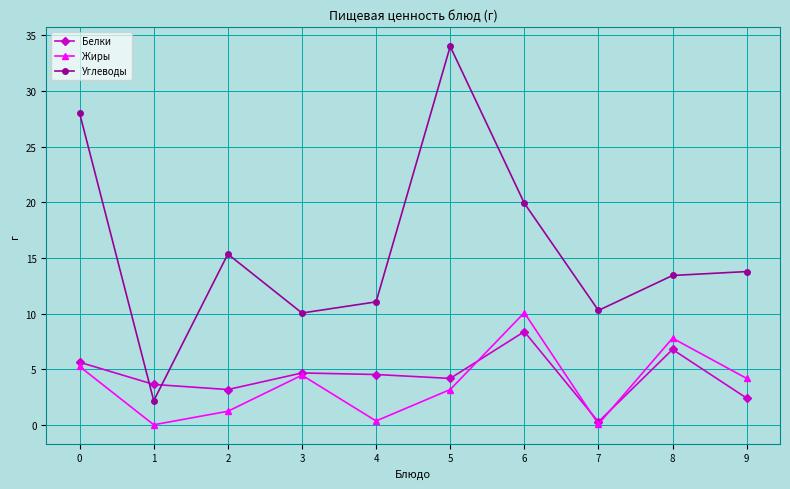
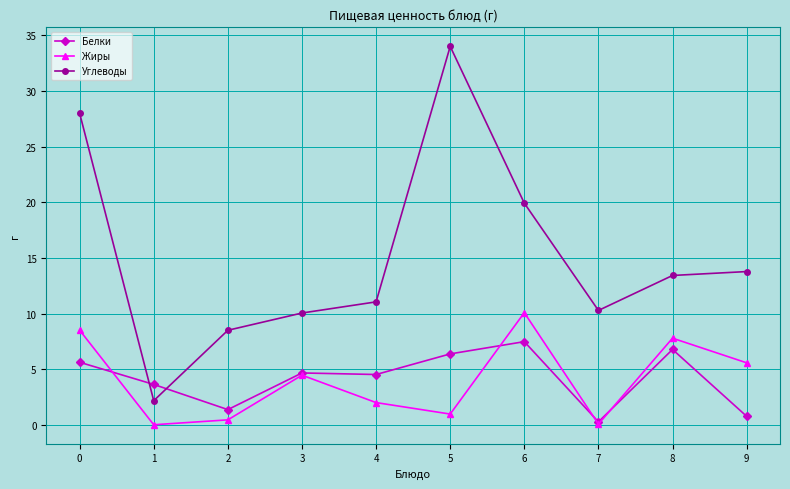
  {
    "Белки": {
      "0": 5.7,
      "1": 3.7,
-     "2": 3.2,
+     "2": 1.4,
      "4": 4.6,
-     "5": 4.2,
-     "6": 8.4,
+     "5": 6.4,
+     "6": 7.5,
      "8": 6.8,
-     "9": 2.4
+     "9": 0.8
    },
    "Жиры": {
-     "0": 5.3,
+     "0": 8.5,
      "1": 0.0,
-     "2": 1.3,
-     "4": 0.4,
-     "5": 3.2,
+     "2": 0.5,
+     "4": 2.0,
+     "5": 1.0,
      "6": 10.1,
      "8": 7.8,
-     "9": 4.2
+     "9": 5.6
    },
    "Углеводы": {
      "0": 28.0,
      "1": 2.2,
-     "2": 15.4,
+     "2": 8.5,
      "3": 10.1,
      "4": 11.1,
      "5": 34.0,
      "6": 19.9,
      "7": 10.3,
      "8": 13.4,
      "9": 13.8
    }
  }
